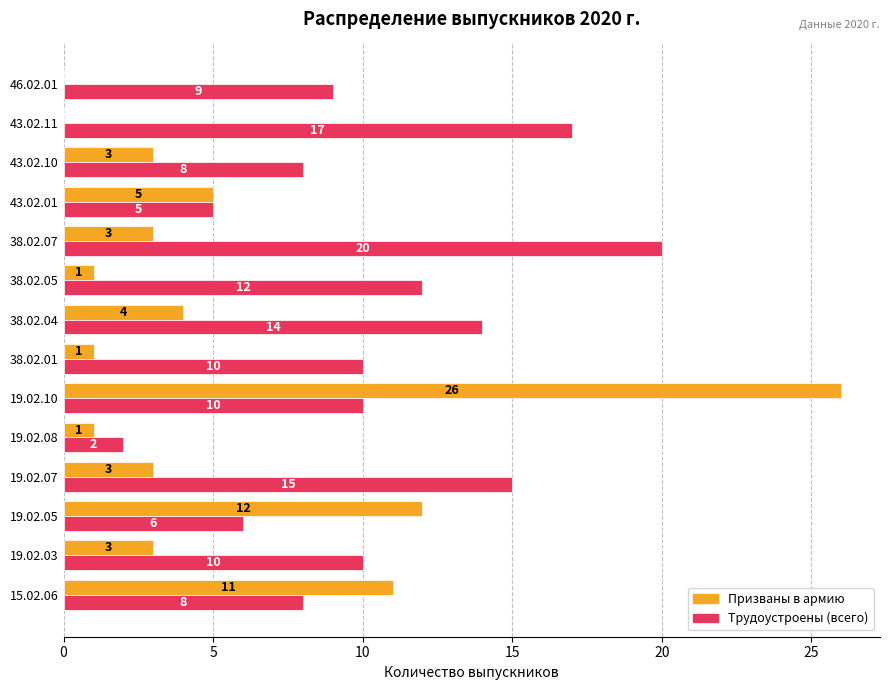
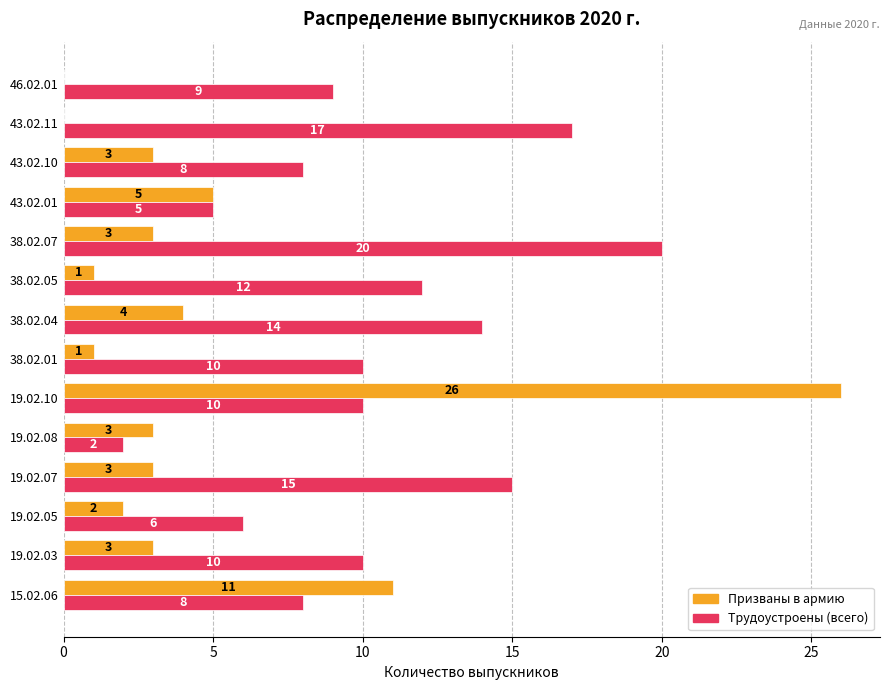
  {
    "Призваны в армию": {
      "43.02.10": 3,
      "43.02.01": 5,
      "38.02.07": 3,
      "38.02.05": 1,
      "38.02.04": 4,
      "38.02.01": 1,
      "19.02.10": 26,
-     "19.02.08": 1,
+     "19.02.08": 3,
      "19.02.07": 3,
-     "19.02.05": 12,
+     "19.02.05": 2,
      "19.02.03": 3,
      "15.02.06": 11
    },
    "Трудоустроены (всего)": {
      "46.02.01": 9,
      "43.02.11": 17,
      "43.02.10": 8,
      "43.02.01": 5,
      "38.02.07": 20,
      "38.02.05": 12,
      "38.02.04": 14,
      "38.02.01": 10,
      "19.02.10": 10,
      "19.02.08": 2,
      "19.02.07": 15,
      "19.02.05": 6,
      "19.02.03": 10,
      "15.02.06": 8
    }
  }
